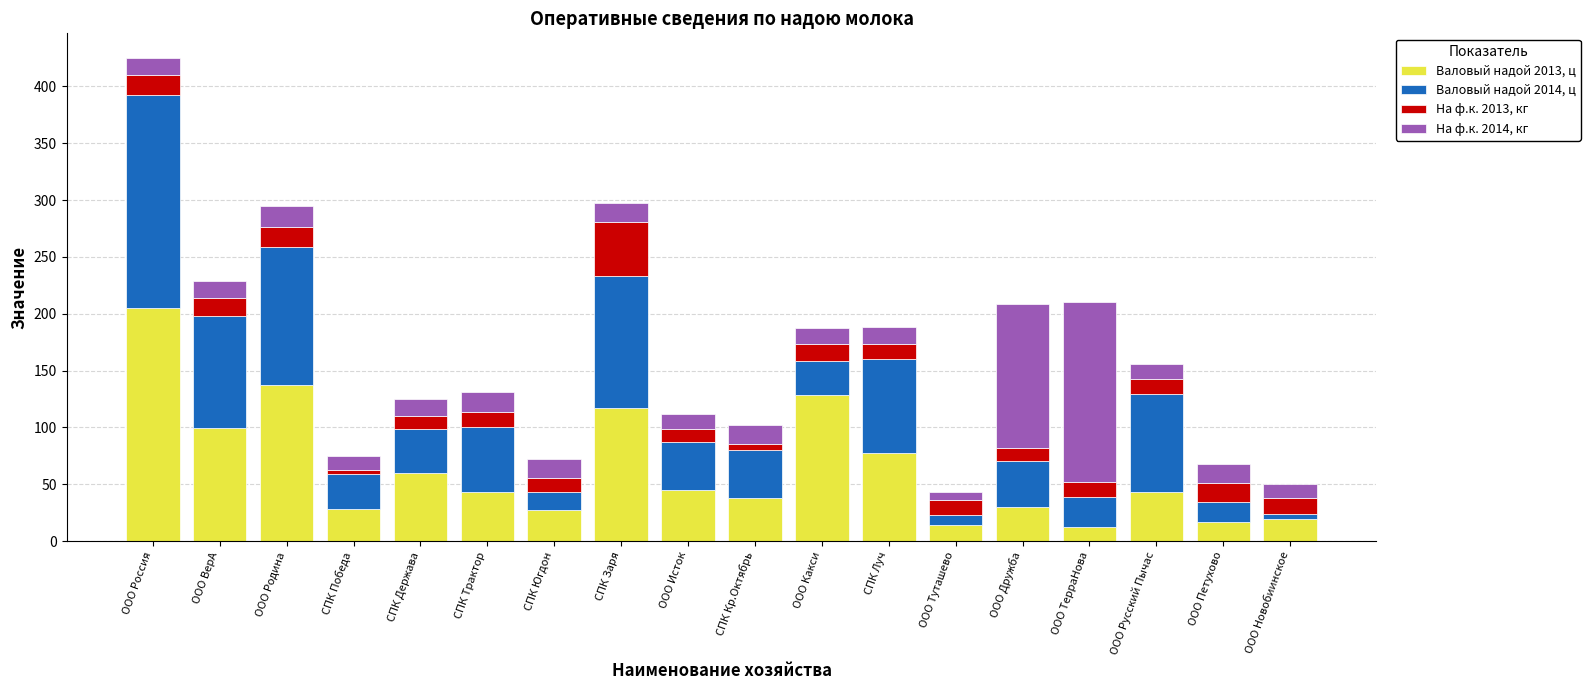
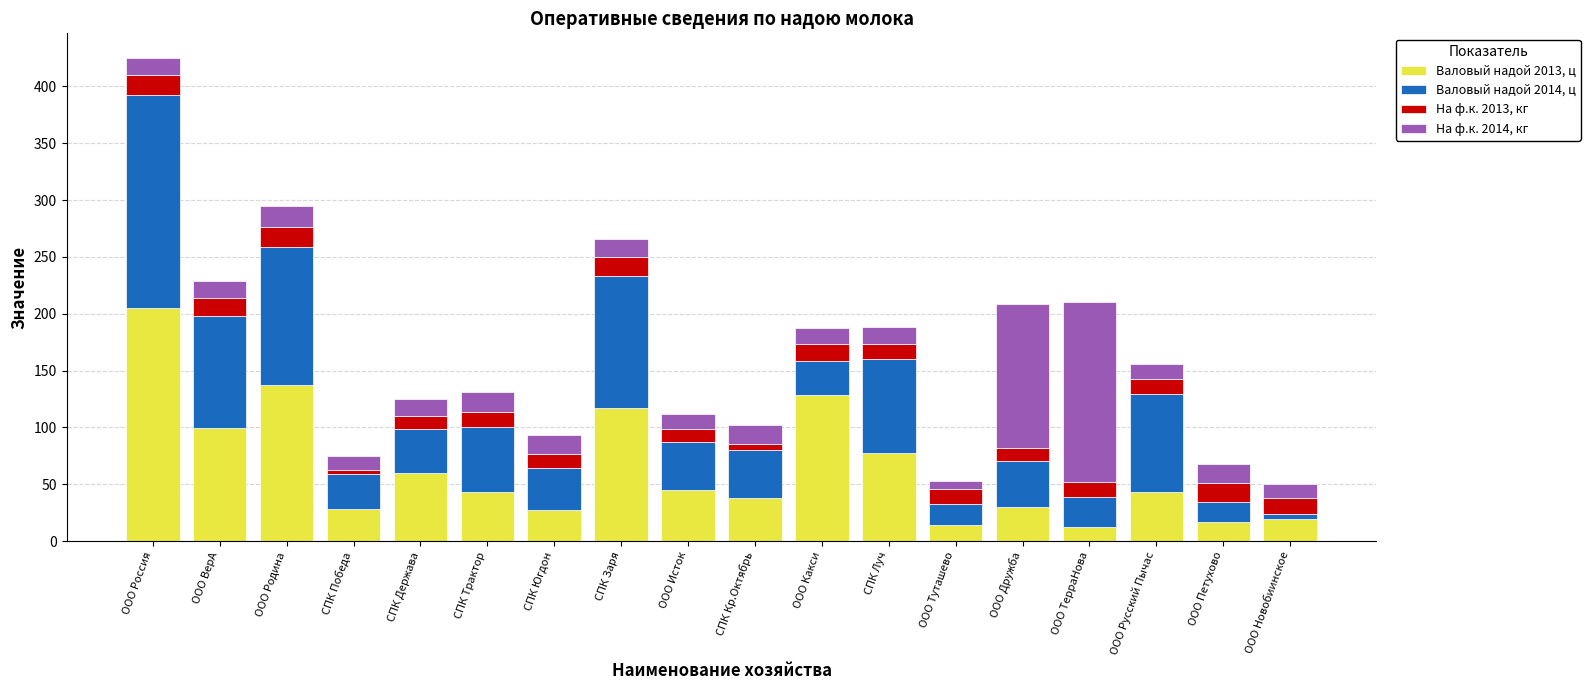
  {
    "Валовый надой 2013, ц": {
      "ООО Россия": 205,
      "ООО ВерА": 99,
      "ООО Родина": 137,
      "СПК Победа": 28,
      "СПК Держава": 60,
      "СПК Трактор": 43,
      "СПК Югдон": 27,
      "СПК Заря": 117,
      "ООО Исток": 45,
      "СПК Кр.Октябрь": 38,
      "ООО Какси": 128,
      "СПК Луч": 78,
      "ООО Туташево": 14,
      "ООО Дружба": 30,
      "ООО ТерраНова": 12,
      "ООО Русский Пычас": 43,
      "ООО Петухово": 16,
      "ООО Новобиинское": 19
    },
    "Валовый надой 2014, ц": {
      "ООО Россия": 188,
      "ООО ВерА": 99,
      "ООО Родина": 121,
      "СПК Победа": 30,
      "СПК Держава": 38,
      "СПК Трактор": 57,
-     "СПК Югдон": 16,
+     "СПК Югдон": 37,
      "СПК Заря": 116,
      "ООО Исток": 42,
      "СПК Кр.Октябрь": 43,
      "ООО Какси": 30,
      "СПК Луч": 83,
-     "ООО Туташево": 9,
+     "ООО Туташево": 19,
      "ООО Дружба": 40,
      "ООО ТерраНова": 27,
      "ООО Русский Пычас": 87,
      "ООО Петухово": 18,
      "ООО Новобиинское": 5
    },
    "На ф.к. 2013, кг": {
      "ООО Россия": 18,
      "ООО ВерА": 15,
      "ООО Родина": 17,
      "СПК Победа": 4,
      "СПК Держава": 12,
      "СПК Трактор": 13,
      "СПК Югдон": 12,
-     "СПК Заря": 48,
+     "СПК Заря": 17,
      "ООО Исток": 12,
      "СПК Кр.Октябрь": 5,
      "ООО Какси": 15,
      "СПК Луч": 14,
      "ООО Туташево": 13,
      "ООО Дружба": 12,
      "ООО ТерраНова": 13,
      "ООО Русский Пычас": 13,
      "ООО Петухово": 16,
      "ООО Новобиинское": 14
    },
    "На ф.к. 2014, кг": {
      "ООО Россия": 15,
      "ООО ВерА": 15,
      "ООО Родина": 19,
      "СПК Победа": 12,
      "СПК Держава": 15,
      "СПК Трактор": 18,
      "СПК Югдон": 17,
      "СПК Заря": 17,
      "ООО Исток": 13,
      "СПК Кр.Октябрь": 17,
      "ООО Какси": 14,
      "СПК Луч": 14,
      "ООО Туташево": 7,
      "ООО Дружба": 126,
      "ООО ТерраНова": 158,
      "ООО Русский Пычас": 13,
      "ООО Петухово": 17,
      "ООО Новобиинское": 12
    }
  }
